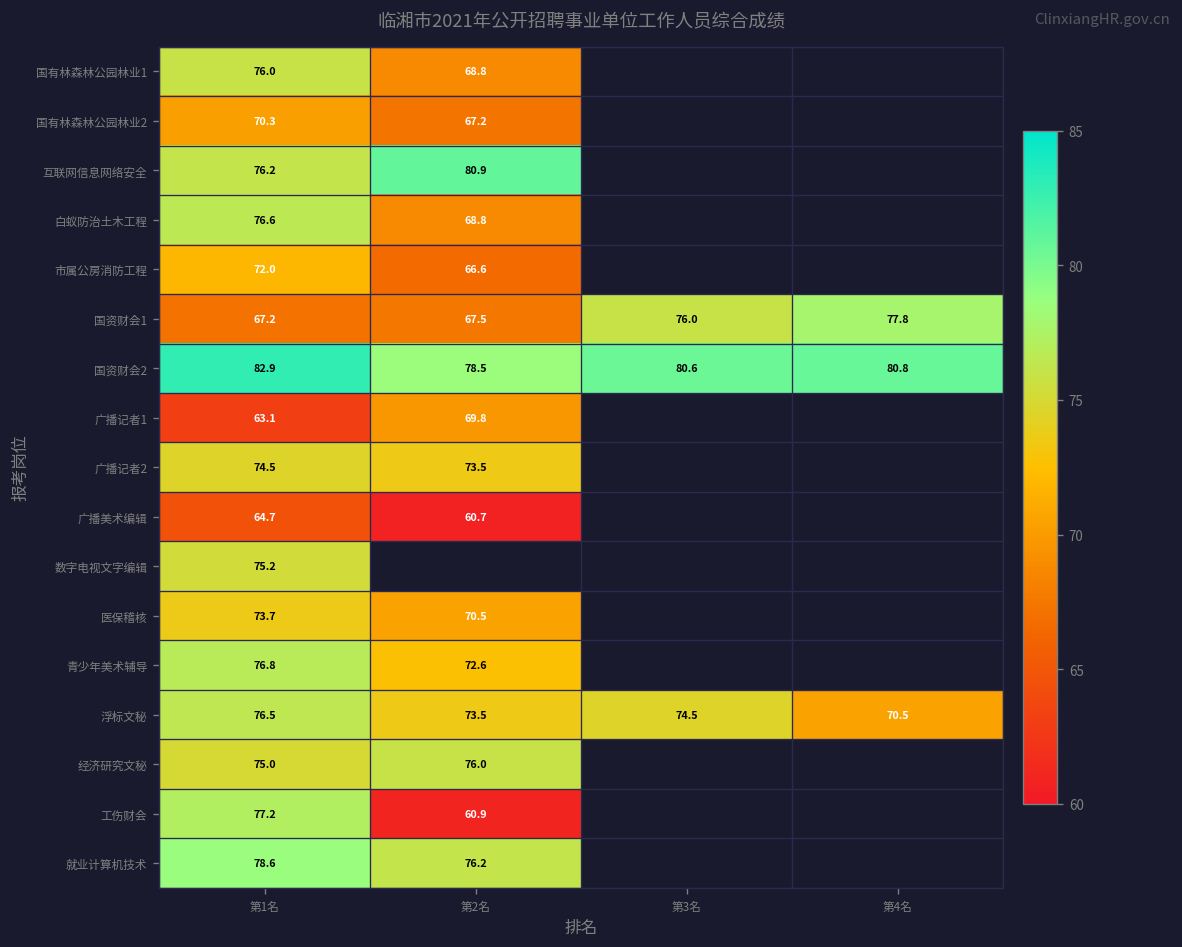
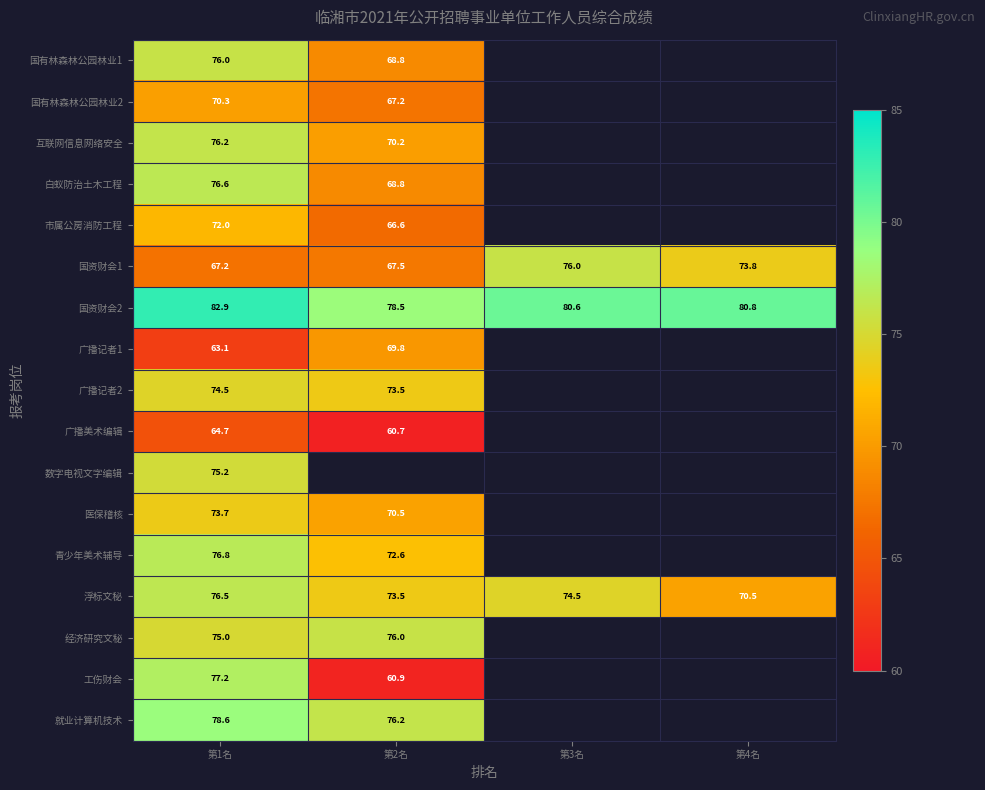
  {
    "国有林森林公园林业1": {
      "第1名": 76.0,
      "第2名": 68.8
    },
    "国有林森林公园林业2": {
      "第1名": 70.3,
      "第2名": 67.2
    },
    "互联网信息网络安全": {
      "第1名": 76.2,
-     "第2名": 80.9
+     "第2名": 70.2
    },
    "白蚁防治土木工程": {
      "第1名": 76.6,
      "第2名": 68.8
    },
    "市属公房消防工程": {
      "第1名": 72.0,
      "第2名": 66.6
    },
    "国资财会1": {
      "第1名": 67.2,
      "第2名": 67.5,
      "第3名": 76.0,
-     "第4名": 77.8
+     "第4名": 73.8
    },
    "国资财会2": {
      "第1名": 82.9,
      "第2名": 78.5,
      "第3名": 80.6,
      "第4名": 80.8
    },
    "广播记者1": {
      "第1名": 63.1,
      "第2名": 69.8
    },
    "广播记者2": {
      "第1名": 74.5,
      "第2名": 73.5
    },
    "广播美术编辑": {
      "第1名": 64.7,
      "第2名": 60.7
    },
    "数字电视文字编辑": {
      "第1名": 75.2
    },
    "医保稽核": {
      "第1名": 73.7,
      "第2名": 70.5
    },
    "青少年美术辅导": {
      "第1名": 76.8,
      "第2名": 72.6
    },
    "浮标文秘": {
      "第1名": 76.5,
      "第2名": 73.5,
      "第3名": 74.5,
      "第4名": 70.5
    },
    "经济研究文秘": {
      "第1名": 75.0,
      "第2名": 76.0
    },
    "工伤财会": {
      "第1名": 77.2,
      "第2名": 60.9
    },
    "就业计算机技术": {
      "第1名": 78.6,
      "第2名": 76.2
    }
  }
